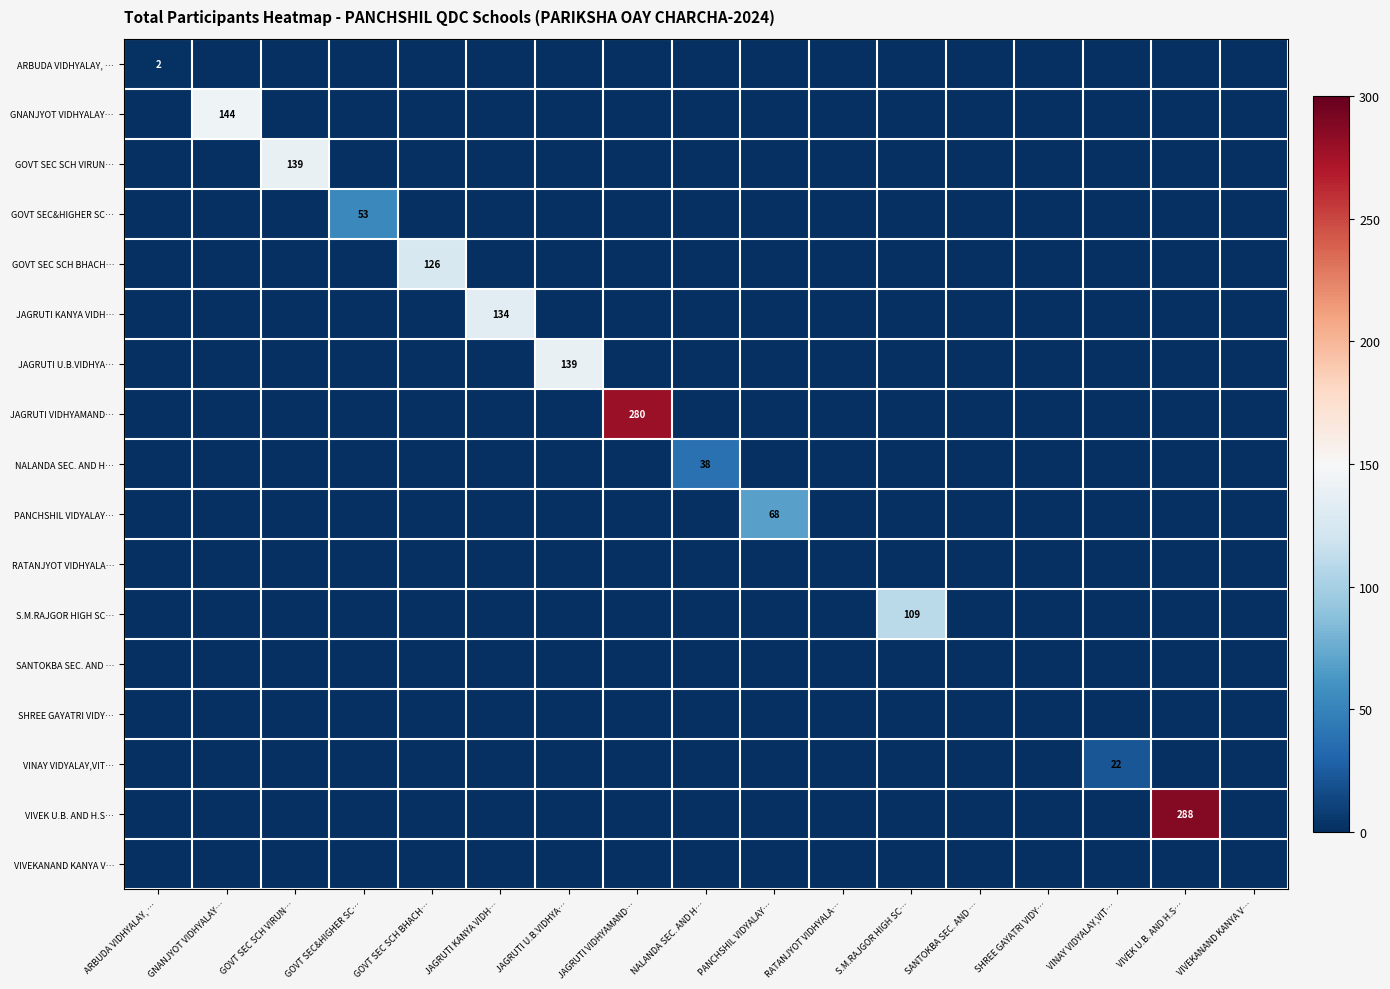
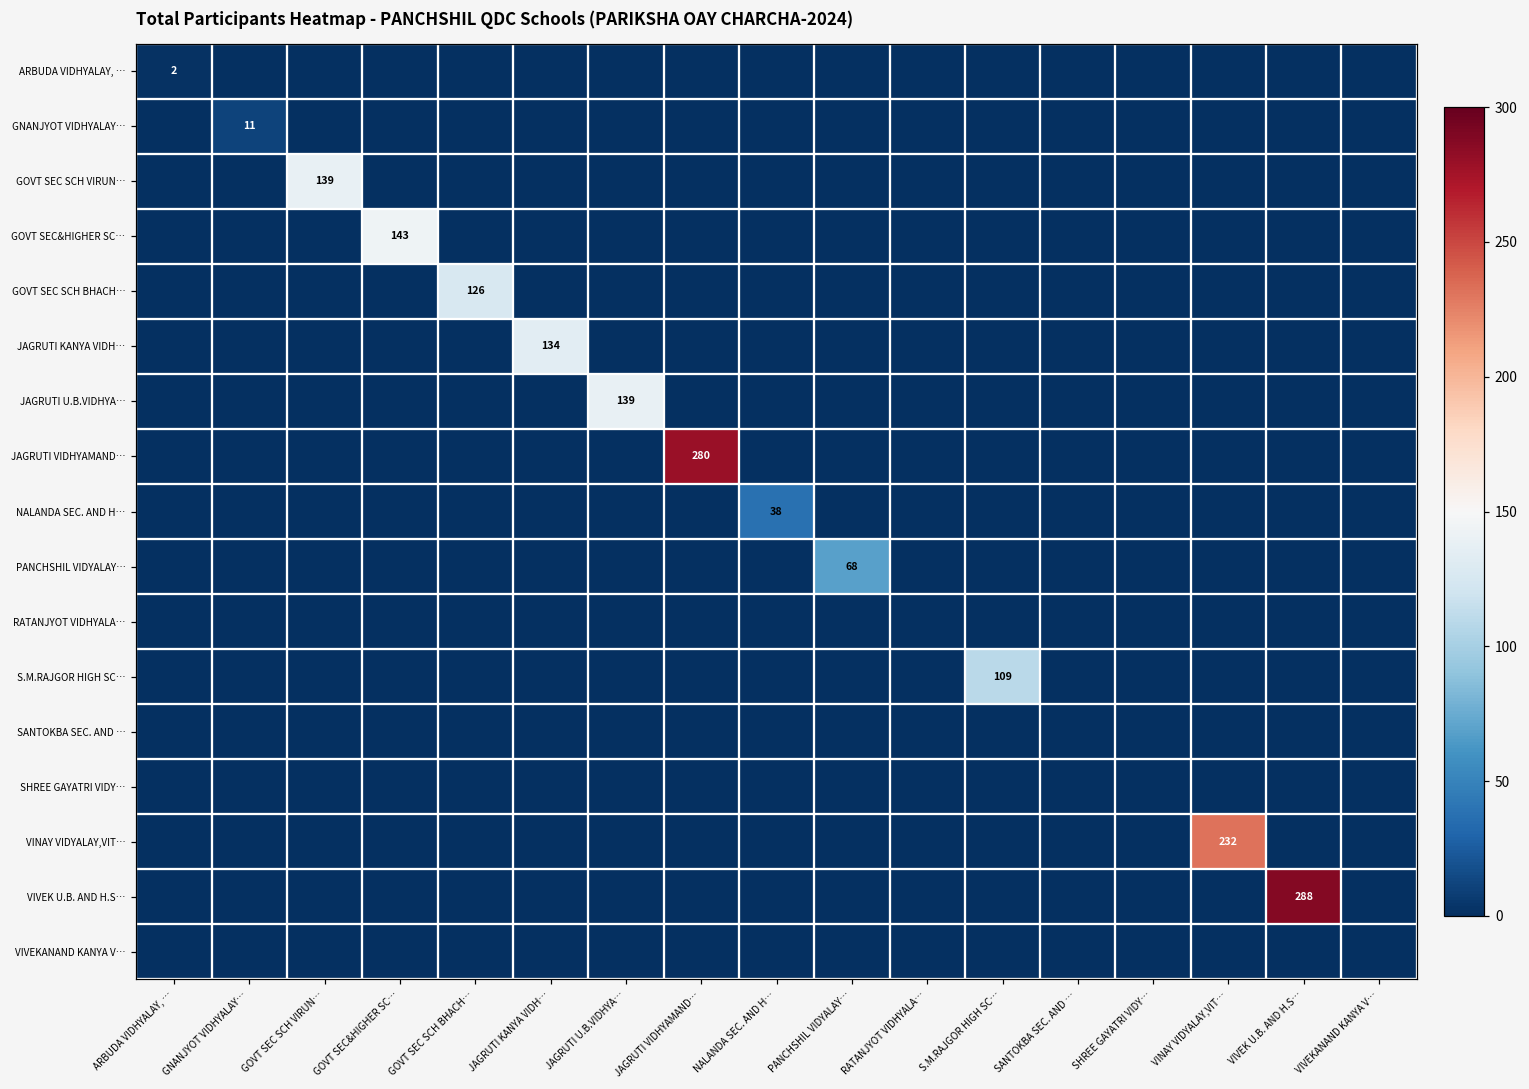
  {
    "ARBUDA VIDHYALAY, …": {
      "ARBUDA VIDHYALAY, …": 2
    },
    "GNANJYOT VIDHYALAY…": {
-     "GNANJYOT VIDHYALAY…": 144
+     "GNANJYOT VIDHYALAY…": 11
    },
    "GOVT SEC SCH VIRUN…": {
      "GOVT SEC SCH VIRUN…": 139
    },
    "GOVT SEC&HIGHER SC…": {
-     "GOVT SEC&HIGHER SC…": 53
+     "GOVT SEC&HIGHER SC…": 143
    },
    "GOVT SEC SCH BHACH…": {
      "GOVT SEC SCH BHACH…": 126
    },
    "JAGRUTI KANYA VIDH…": {
      "JAGRUTI KANYA VIDH…": 134
    },
    "JAGRUTI U.B.VIDHYA…": {
      "JAGRUTI U.B.VIDHYA…": 139
    },
    "JAGRUTI VIDHYAMAND…": {
      "JAGRUTI VIDHYAMAND…": 280
    },
    "NALANDA SEC. AND H…": {
      "NALANDA SEC. AND H…": 38
    },
    "PANCHSHIL VIDYALAY…": {
      "PANCHSHIL VIDYALAY…": 68
    },
    "S.M.RAJGOR HIGH SC…": {
      "S.M.RAJGOR HIGH SC…": 109
    },
    "VINAY VIDYALAY,VIT…": {
-     "VINAY VIDYALAY,VIT…": 22
+     "VINAY VIDYALAY,VIT…": 232
    },
    "VIVEK U.B. AND H.S…": {
      "VIVEK U.B. AND H.S…": 288
    }
  }
